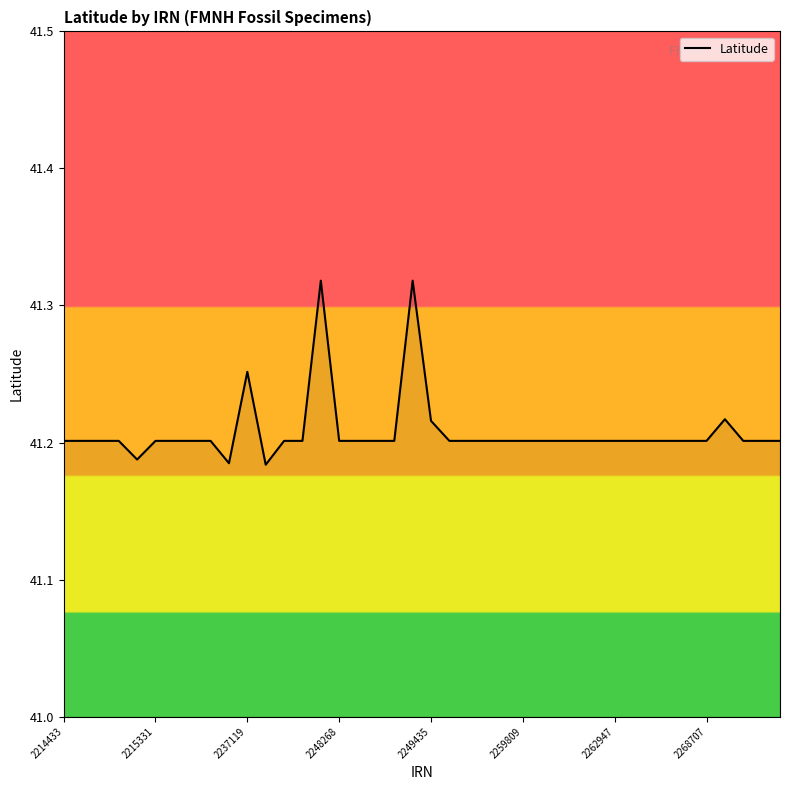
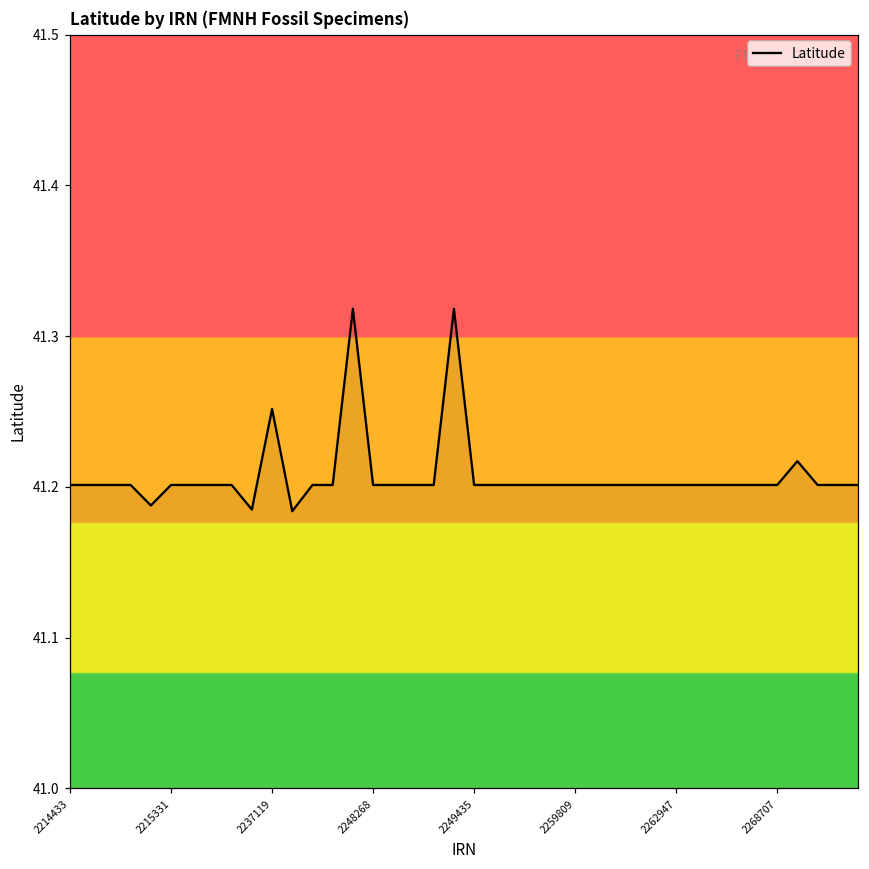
  {
    "2214433": 41.201,
    "2215331": 41.201,
    "2237119": 41.252,
    "2248268": 41.201,
-   "2249435": 41.216,
+   "2249435": 41.201,
    "2259809": 41.201,
    "2262947": 41.201,
    "2268707": 41.201
  }
